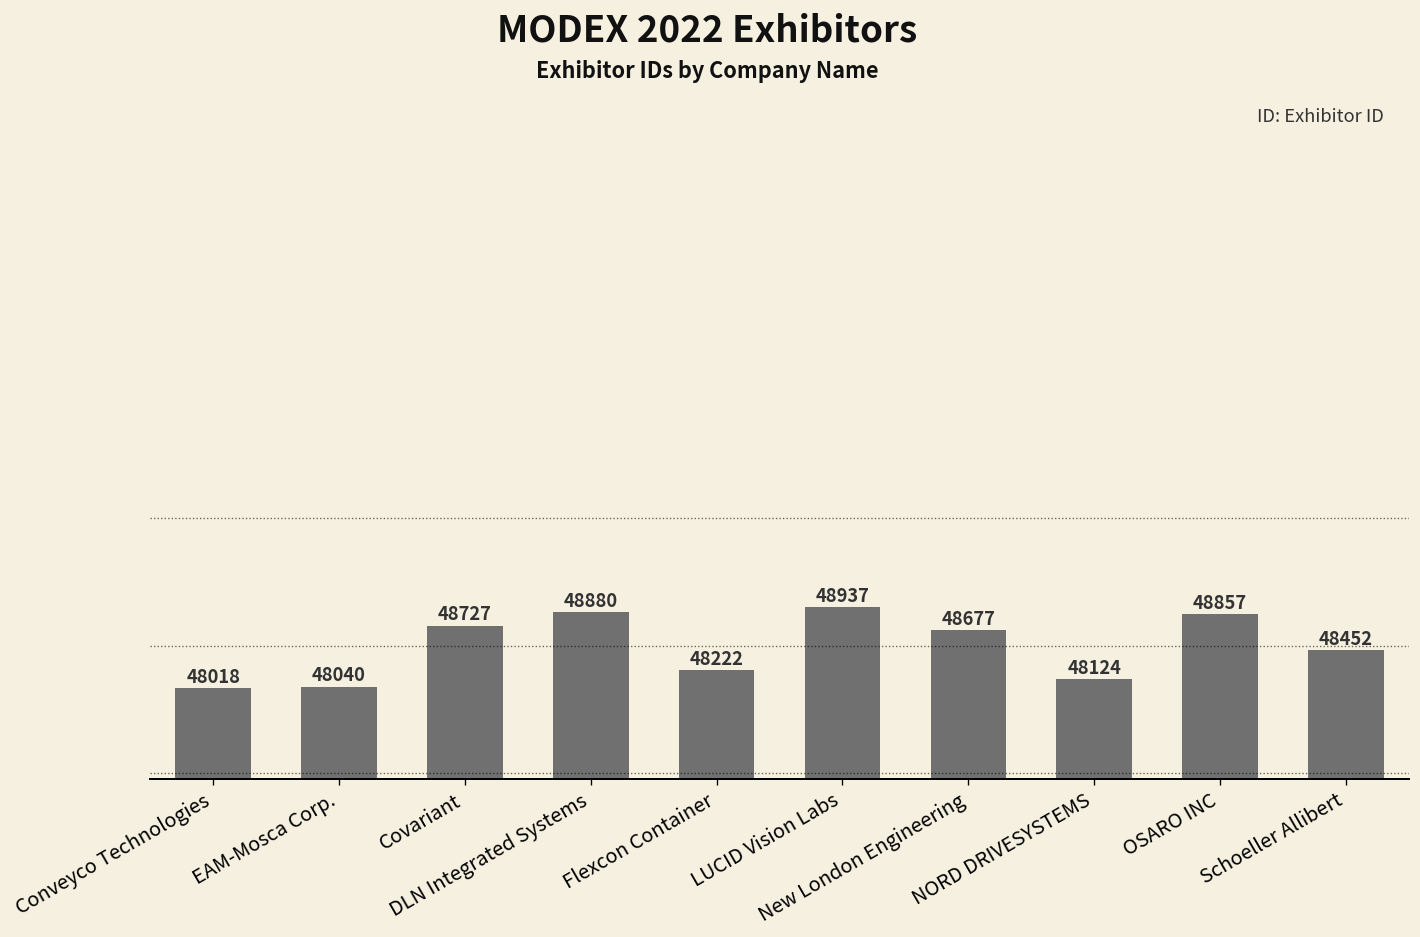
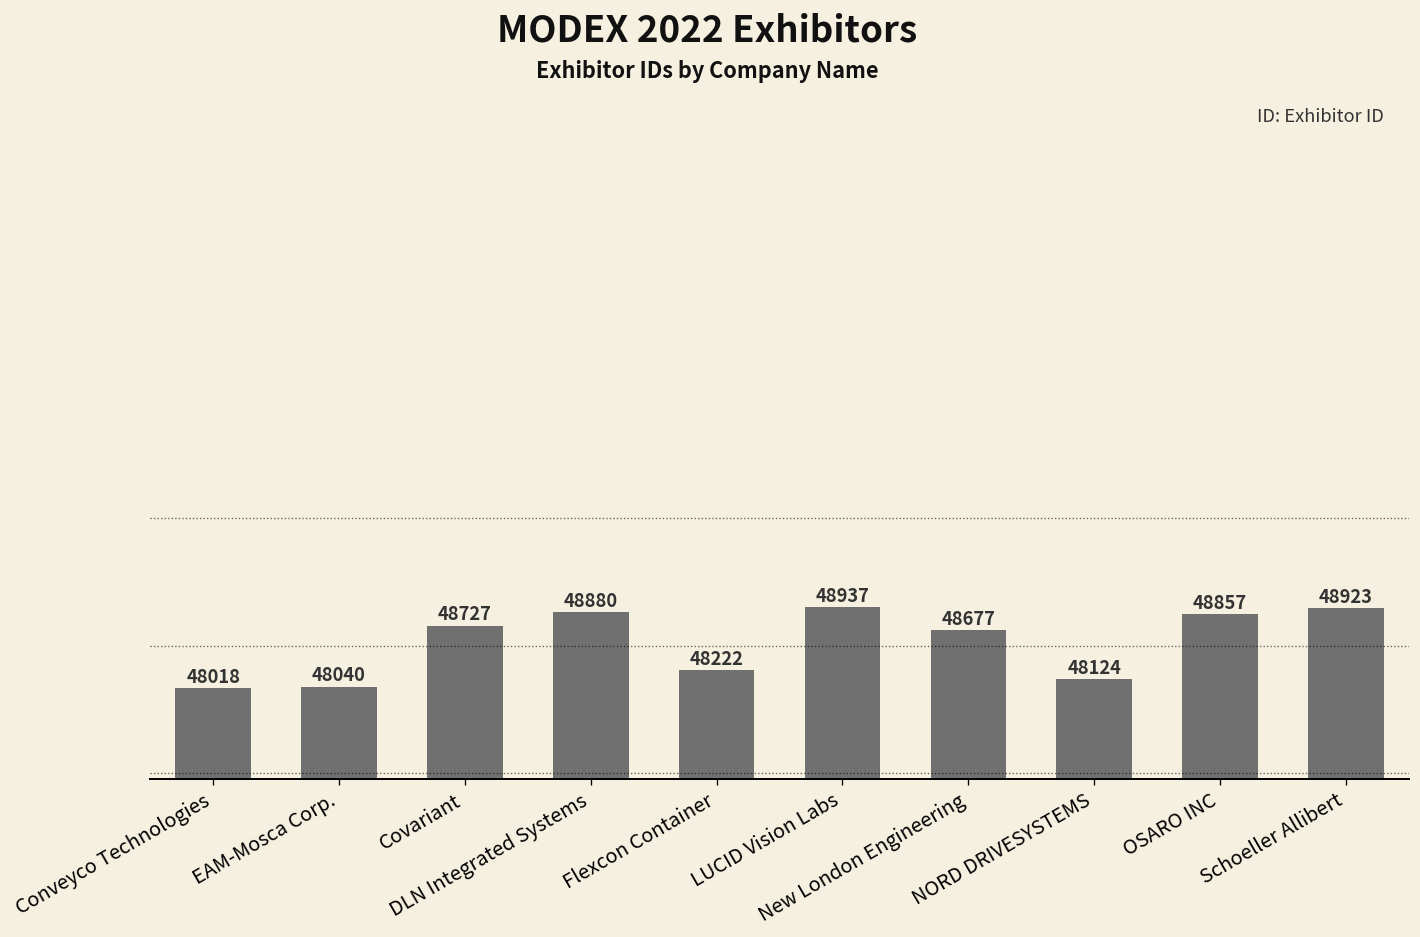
  {
    "Conveyco Technologies": 48018,
    "EAM-Mosca Corp.": 48040,
    "Covariant": 48727,
    "DLN Integrated Systems": 48880,
    "Flexcon Container": 48222,
    "LUCID Vision Labs": 48937,
    "New London Engineering": 48677,
    "NORD DRIVESYSTEMS": 48124,
    "OSARO INC": 48857,
-   "Schoeller Allibert": 48452
+   "Schoeller Allibert": 48923
  }
